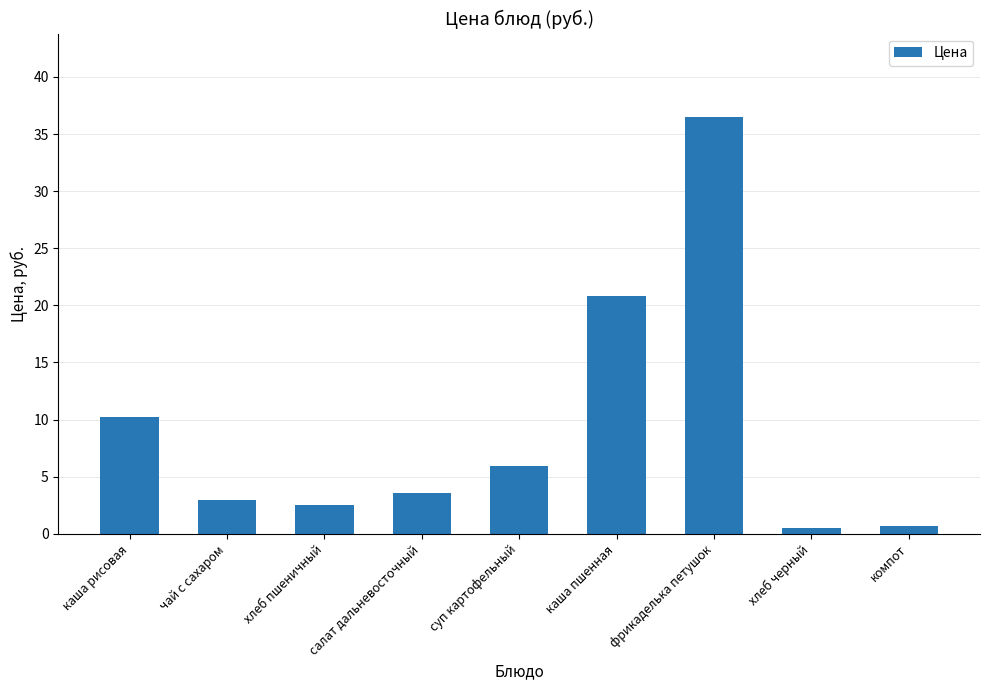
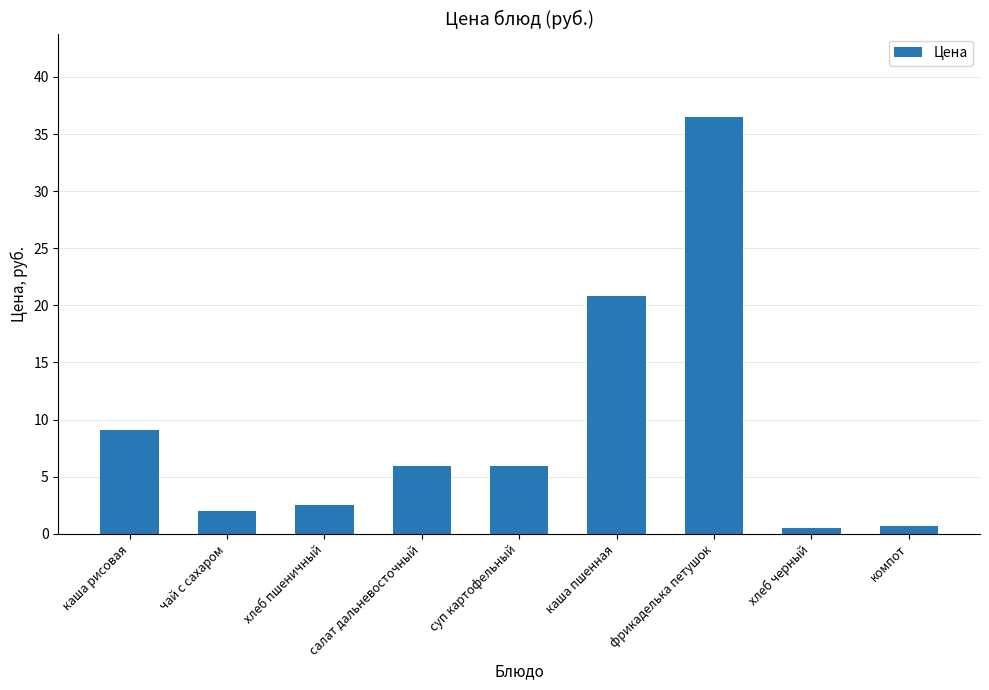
  {
-   "каша рисовая": 10.2,
-   "чай с сахаром": 3,
+   "каша рисовая": 9.1,
+   "чай с сахаром": 2,
    "хлеб пшеничный": 2.5,
-   "салат дальневосточный": 3.6,
+   "салат дальневосточный": 5.9,
    "суп картофельный": 5.9,
    "каша пшенная": 20.8,
    "фрикаделька петушок": 36.5,
    "хлеб черный": 0.5,
    "компот": 0.7
  }
